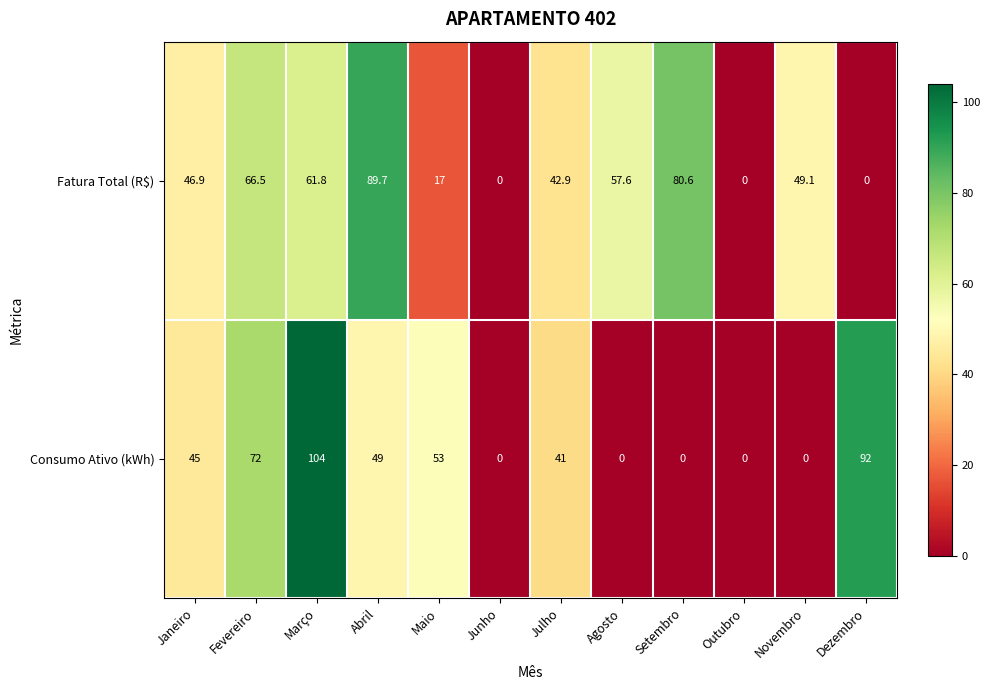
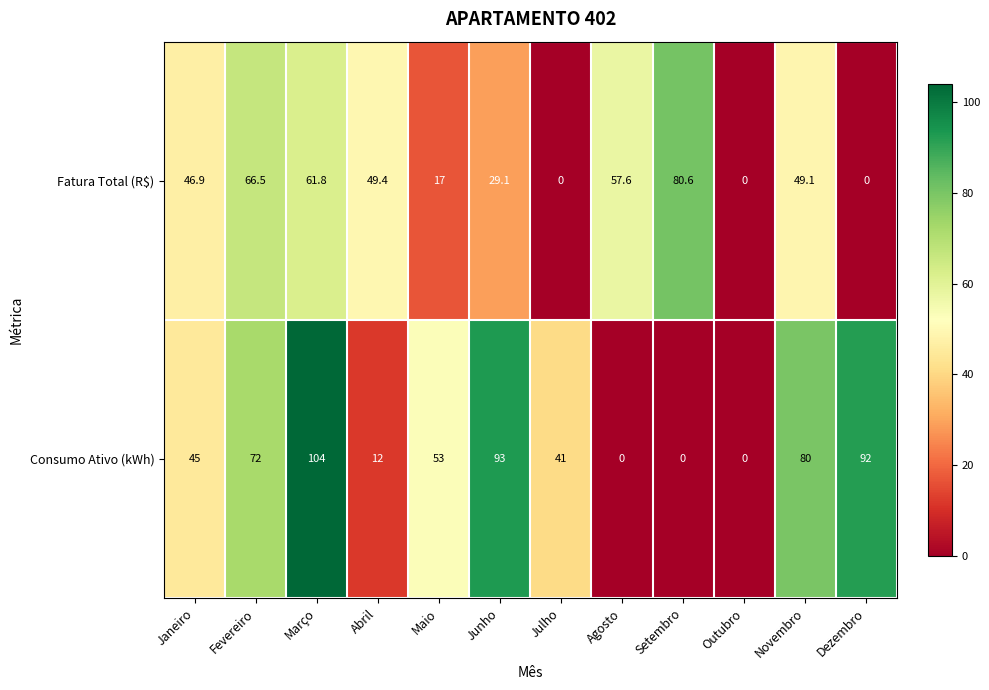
  {
    "Fatura Total (R$)": {
      "Janeiro": 46.9,
      "Fevereiro": 66.5,
      "Março": 61.8,
-     "Abril": 89.7,
+     "Abril": 49.4,
      "Maio": 17,
-     "Junho": 0,
-     "Julho": 42.9,
+     "Junho": 29.1,
+     "Julho": 0,
      "Agosto": 57.6,
      "Setembro": 80.6,
      "Outubro": 0,
      "Novembro": 49.1,
      "Dezembro": 0
    },
    "Consumo Ativo (kWh)": {
      "Janeiro": 45,
      "Fevereiro": 72,
      "Março": 104,
-     "Abril": 49,
+     "Abril": 12,
      "Maio": 53,
-     "Junho": 0,
+     "Junho": 93,
      "Julho": 41,
      "Agosto": 0,
      "Setembro": 0,
      "Outubro": 0,
-     "Novembro": 0,
+     "Novembro": 80,
      "Dezembro": 92
    }
  }
